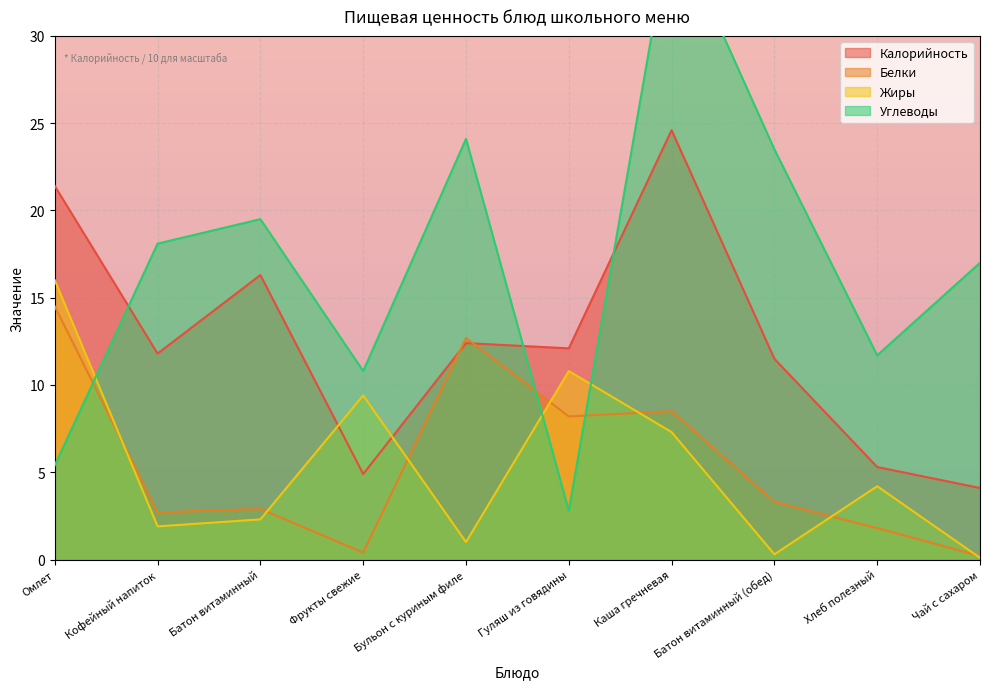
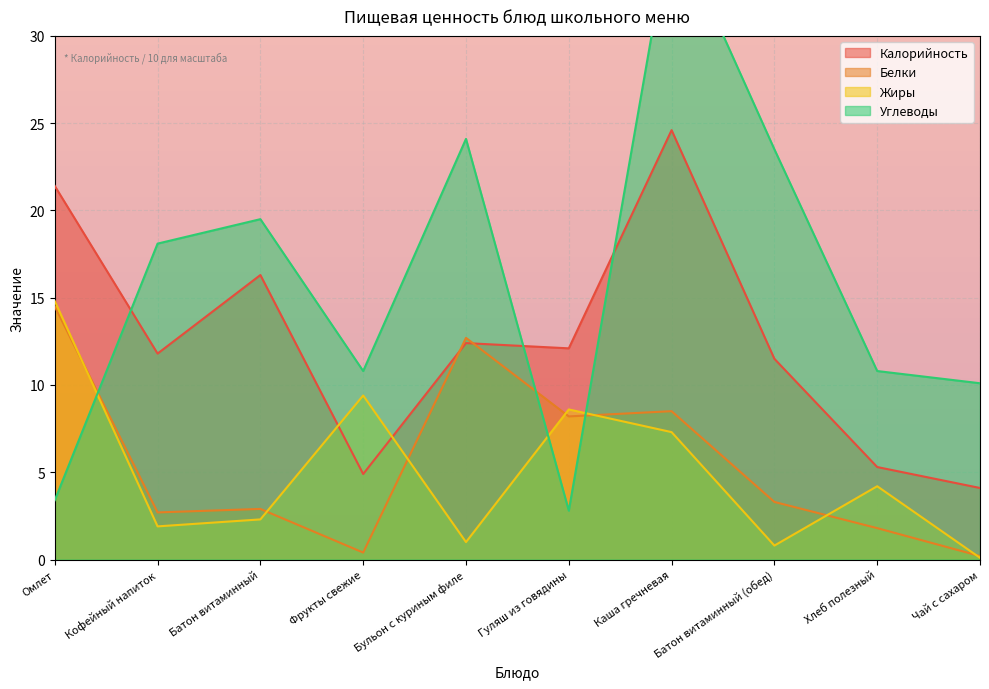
  {
    "Жиры": {
-     "Омлет": 16.0,
+     "Омлет": 14.8,
      "Кофейный напиток": 1.9,
      "Батон витаминный": 2.3,
      "Фрукты свежие": 9.4,
      "Бульон с куриным филе": 1.0,
-     "Гуляш из говядины": 10.8,
+     "Гуляш из говядины": 8.6,
      "Каша гречневая": 7.3,
-     "Батон витаминный (обед)": 0.3,
+     "Батон витаминный (обед)": 0.8,
      "Хлеб полезный": 4.2
    },
    "Углеводы": {
-     "Омлет": 5.4,
+     "Омлет": 3.4,
      "Кофейный напиток": 18.1,
      "Батон витаминный": 19.5,
      "Фрукты свежие": 10.8,
      "Бульон с куриным филе": 24.1,
      "Гуляш из говядины": 2.8,
      "Батон витаминный (обед)": 23.5,
-     "Хлеб полезный": 11.7,
-     "Чай с сахаром": 17.0
+     "Хлеб полезный": 10.8,
+     "Чай с сахаром": 10.1
    }
  }
